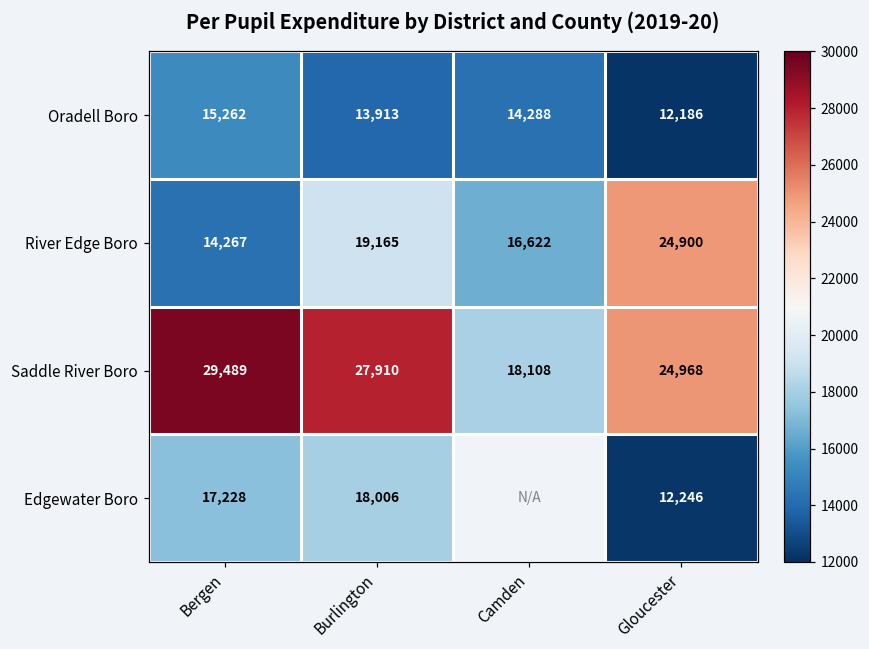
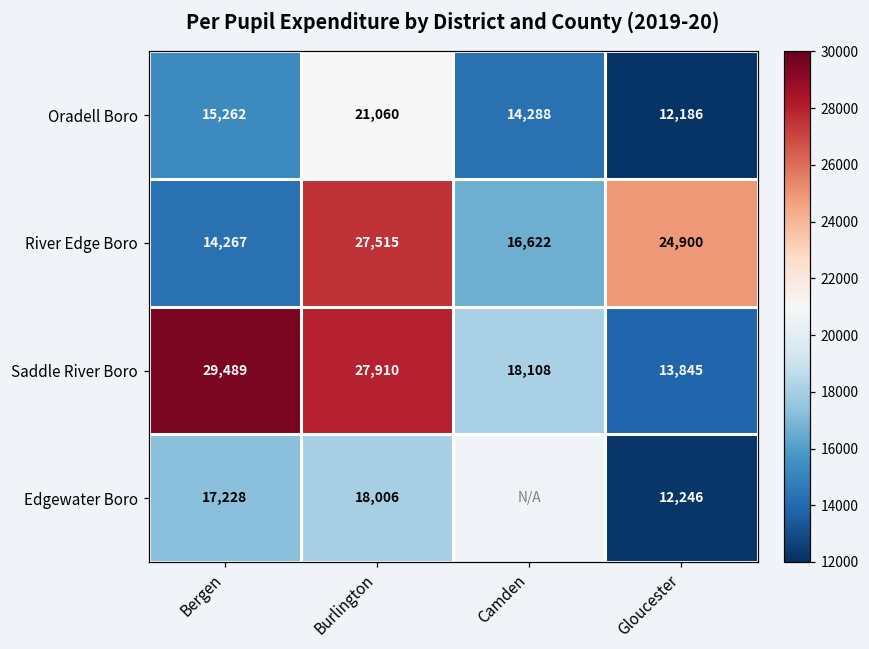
  {
    "Oradell Boro": {
      "Bergen": "15,262",
-     "Burlington": "13,913",
+     "Burlington": "21,060",
      "Camden": "14,288",
      "Gloucester": "12,186"
    },
    "River Edge Boro": {
      "Bergen": "14,267",
-     "Burlington": "19,165",
+     "Burlington": "27,515",
      "Camden": "16,622",
      "Gloucester": "24,900"
    },
    "Saddle River Boro": {
      "Bergen": "29,489",
      "Burlington": "27,910",
      "Camden": "18,108",
-     "Gloucester": "24,968"
+     "Gloucester": "13,845"
    },
    "Edgewater Boro": {
      "Bergen": "17,228",
      "Burlington": "18,006",
      "Gloucester": "12,246"
    }
  }
